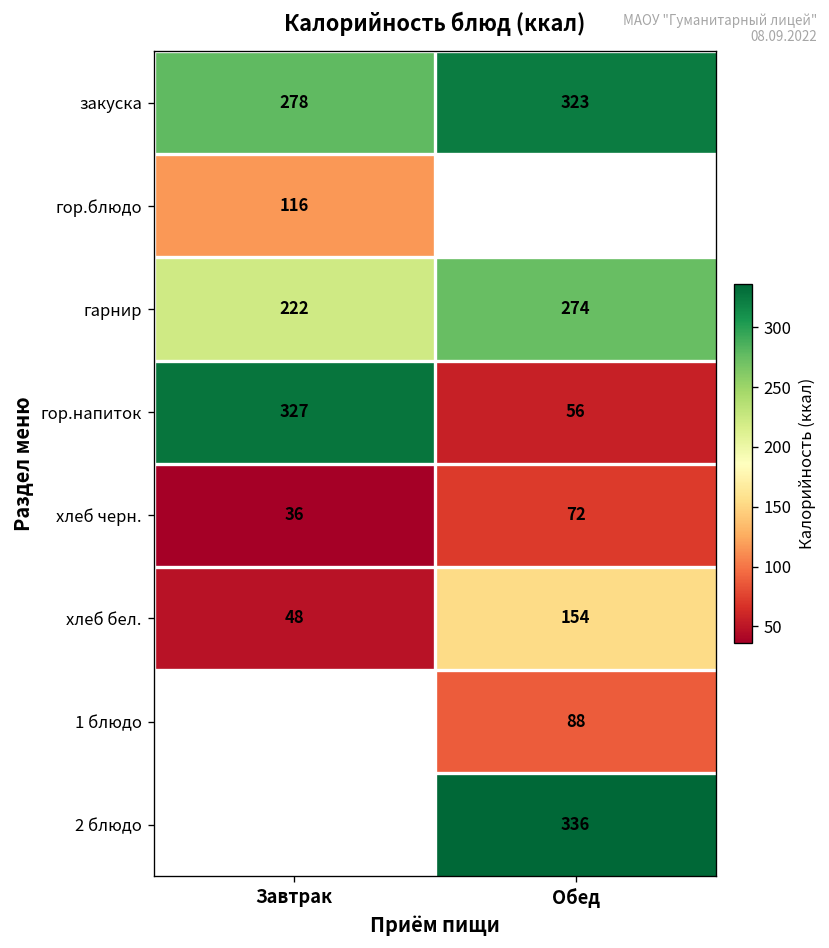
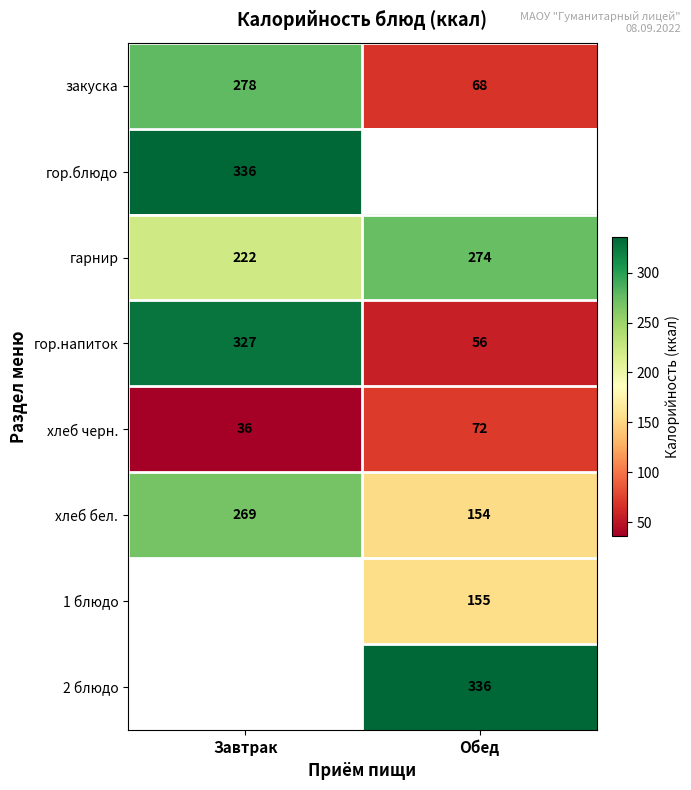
  {
    "закуска": {
      "Завтрак": 278,
-     "Обед": 323
+     "Обед": 68
    },
    "гор.блюдо": {
-     "Завтрак": 116
+     "Завтрак": 336
    },
    "гарнир": {
      "Завтрак": 222,
      "Обед": 274
    },
    "гор.напиток": {
      "Завтрак": 327,
      "Обед": 56
    },
    "хлеб черн.": {
      "Завтрак": 36,
      "Обед": 72
    },
    "хлеб бел.": {
-     "Завтрак": 48,
+     "Завтрак": 269,
      "Обед": 154
    },
    "1 блюдо": {
-     "Обед": 88
+     "Обед": 155
    },
    "2 блюдо": {
      "Обед": 336
    }
  }
